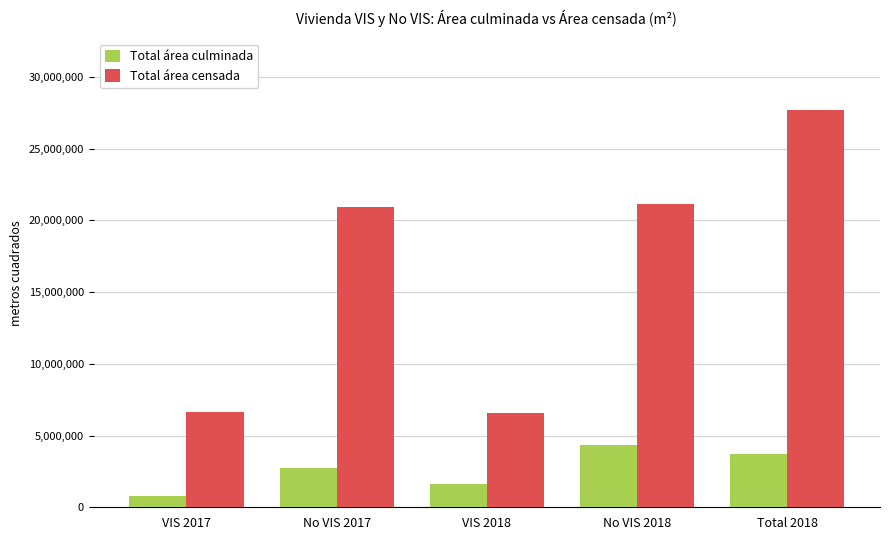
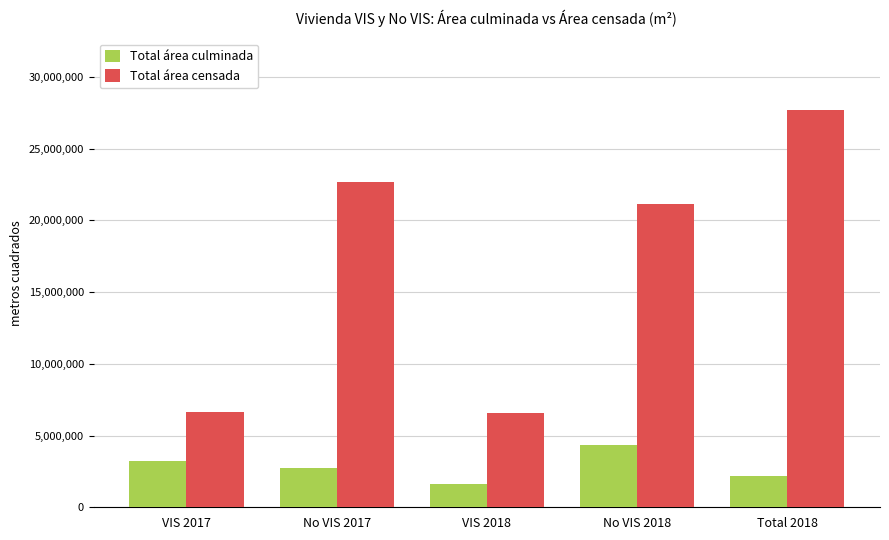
  {
    "Total área culminada": {
-     "VIS 2017": "800,000",
+     "VIS 2017": "3,200,000",
      "No VIS 2017": "2,800,000",
      "VIS 2018": "1,600,000",
      "No VIS 2018": "4,400,000",
-     "Total 2018": "3,700,000"
+     "Total 2018": "2,200,000"
    },
    "Total área censada": {
      "VIS 2017": "6,600,000",
-     "No VIS 2017": "20,900,000",
+     "No VIS 2017": "22,700,000",
      "VIS 2018": "6,600,000",
      "No VIS 2018": "21,100,000",
      "Total 2018": "27,700,000"
    }
  }
